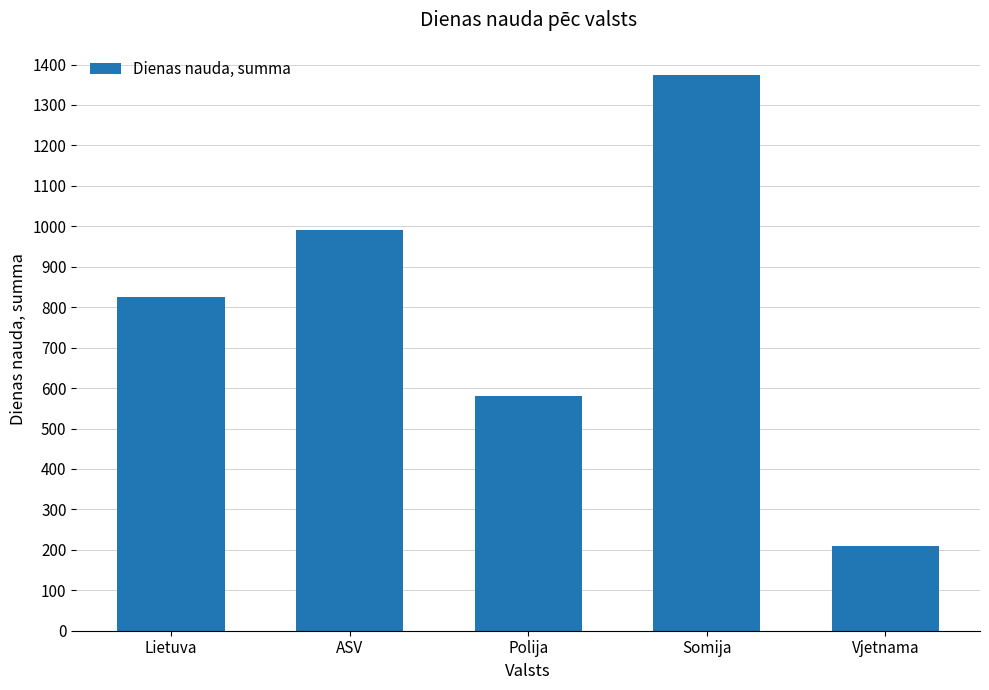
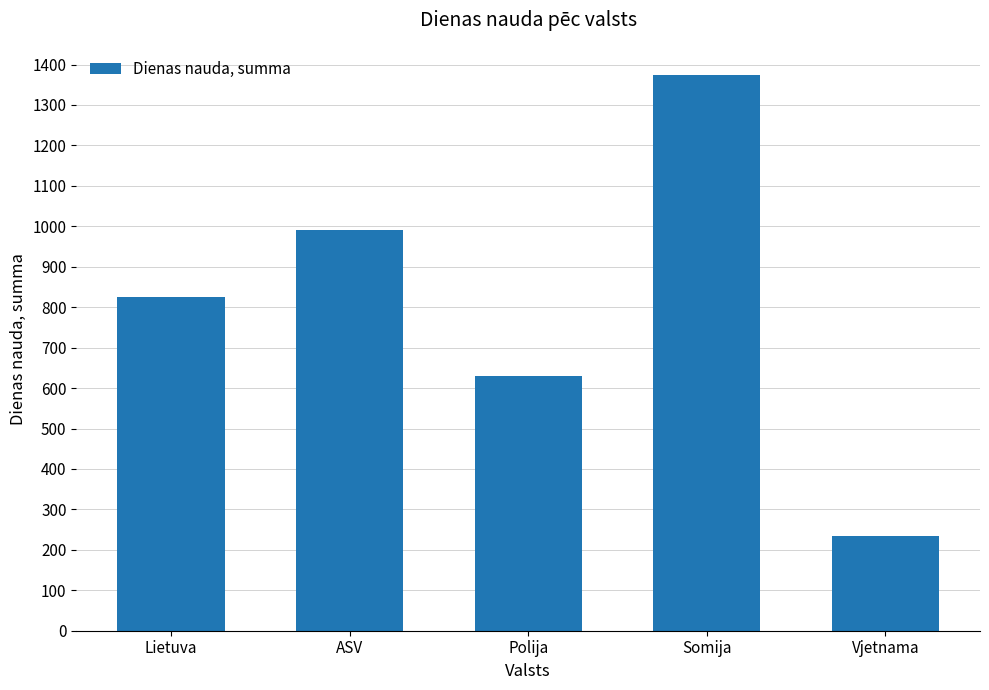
  {
    "Lietuva": 830,
    "ASV": 990,
-   "Polija": 580,
+   "Polija": 630,
    "Somija": 1380,
-   "Vjetnama": 210
+   "Vjetnama": 230
  }
